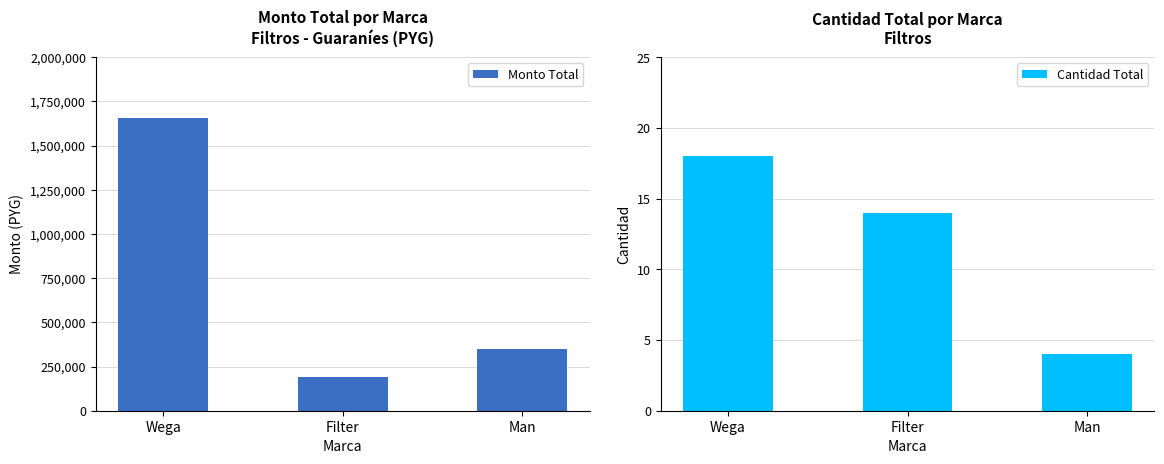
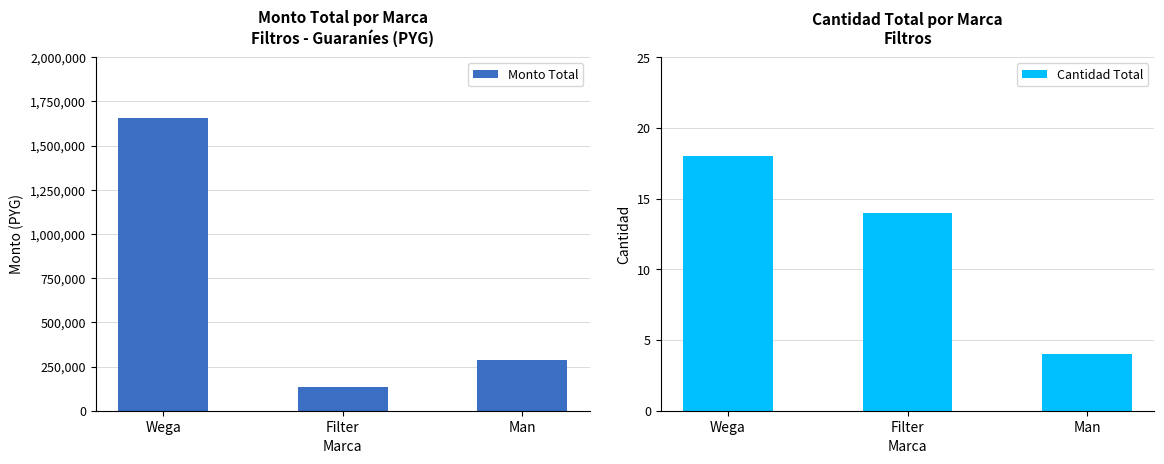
  {
    "Monto Total por Marca Filtros - Guaraníes (PYG)": {
      "Wega": "1,660,000",
-     "Filter": "190,000",
-     "Man": "350,000"
+     "Filter": "130,000",
+     "Man": "280,000"
    },
    "Cantidad Total por Marca Filtros": {
      "Wega": "18.0",
      "Filter": "14.0",
      "Man": "4.0"
    }
  }
